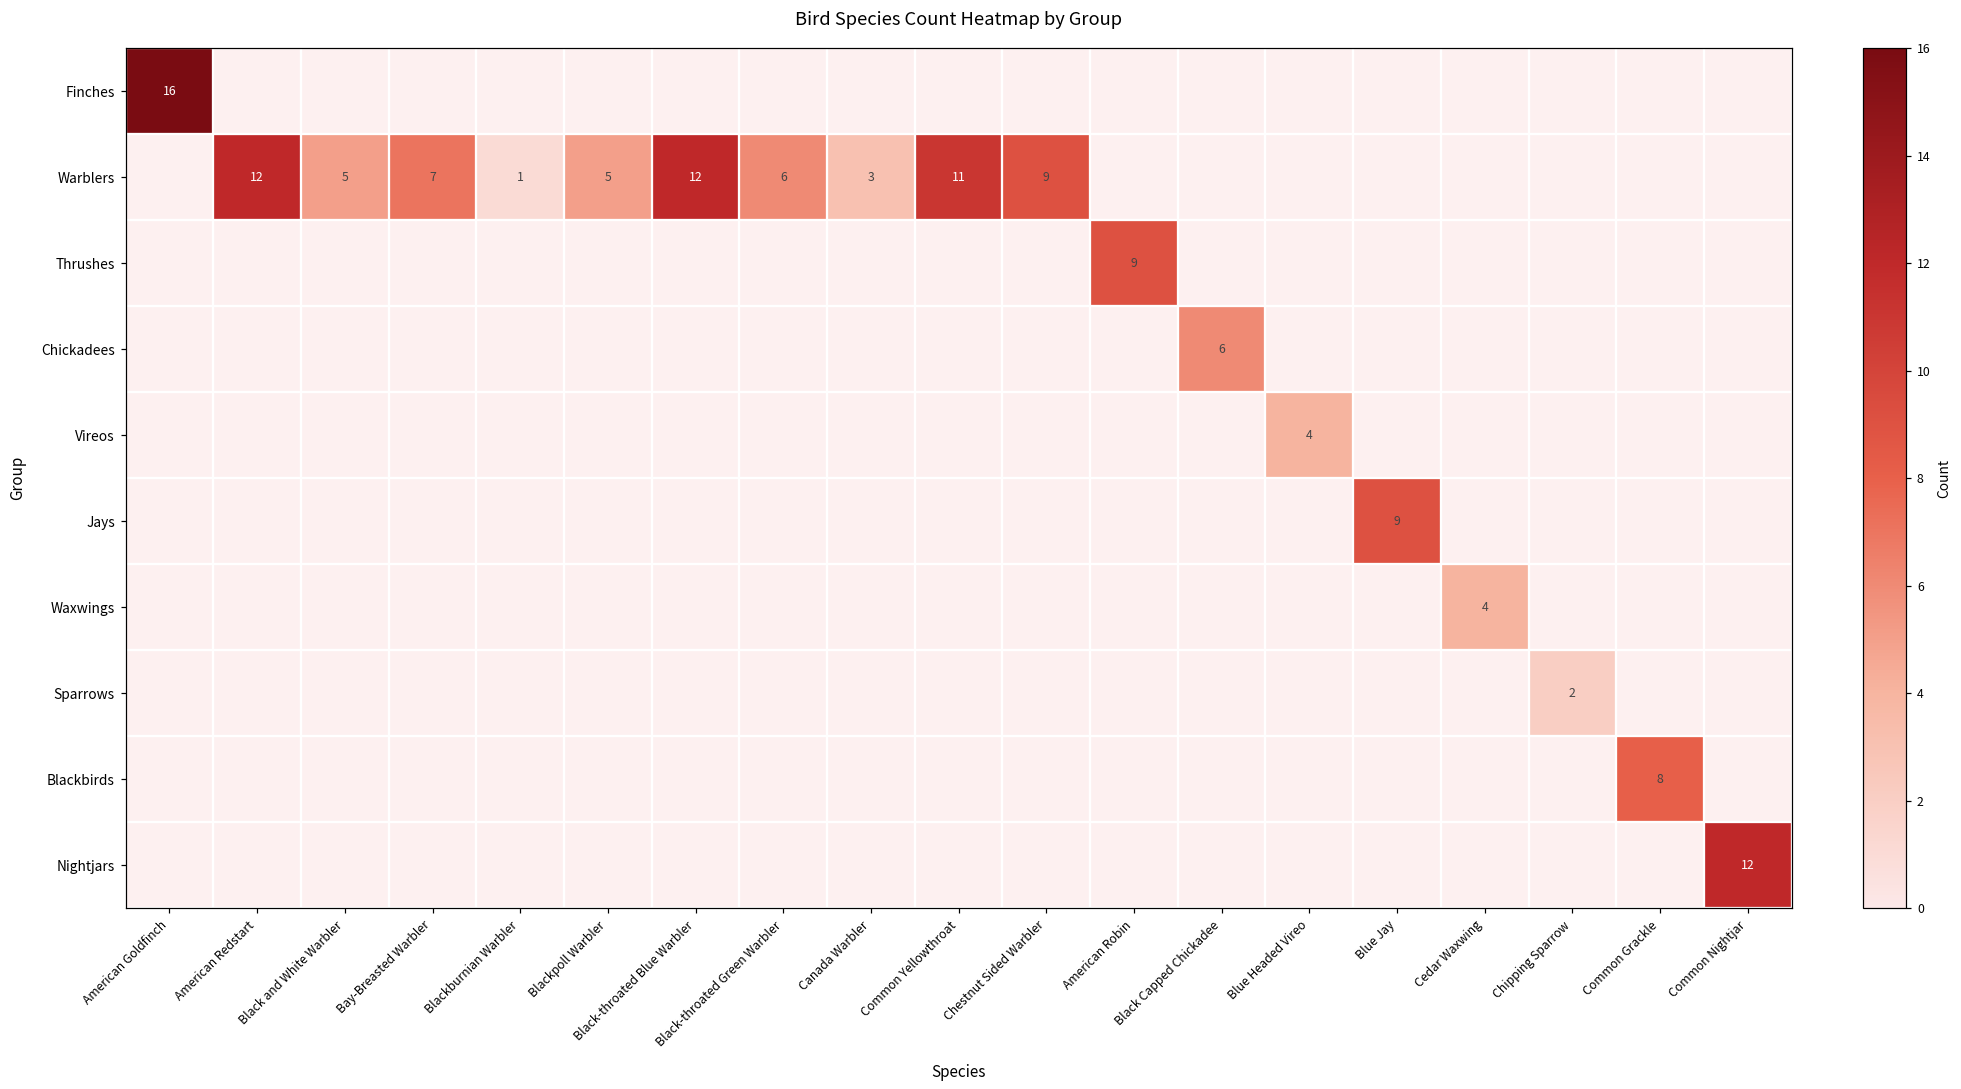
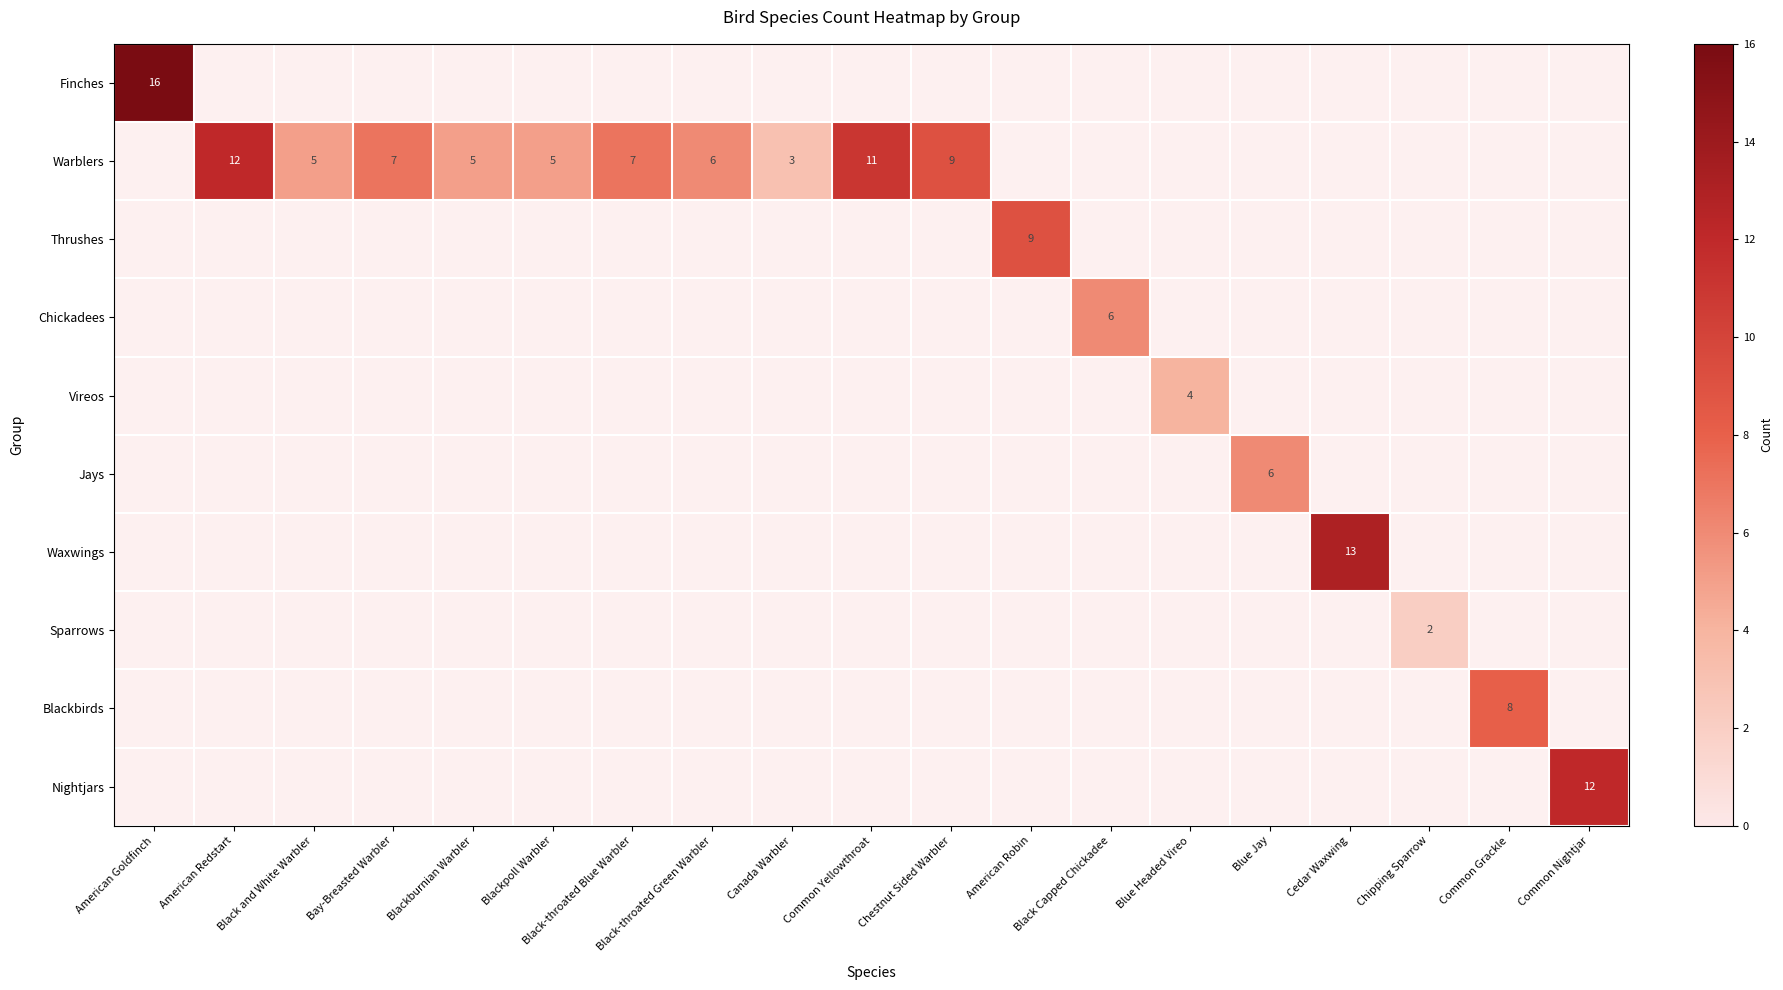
  {
    "Finches": {
      "American Goldfinch": 16
    },
    "Warblers": {
      "American Redstart": 12,
      "Black and White Warbler": 5,
      "Bay-Breasted Warbler": 7,
-     "Blackburnian Warbler": 1,
+     "Blackburnian Warbler": 5,
      "Blackpoll Warbler": 5,
-     "Black-throated Blue Warbler": 12,
+     "Black-throated Blue Warbler": 7,
      "Black-throated Green Warbler": 6,
      "Canada Warbler": 3,
      "Common Yellowthroat": 11,
      "Chestnut Sided Warbler": 9
    },
    "Thrushes": {
      "American Robin": 9
    },
    "Chickadees": {
      "Black Capped Chickadee": 6
    },
    "Vireos": {
      "Blue Headed Vireo": 4
    },
    "Jays": {
-     "Blue Jay": 9
+     "Blue Jay": 6
    },
    "Waxwings": {
-     "Cedar Waxwing": 4
+     "Cedar Waxwing": 13
    },
    "Sparrows": {
      "Chipping Sparrow": 2
    },
    "Blackbirds": {
      "Common Grackle": 8
    },
    "Nightjars": {
      "Common Nightjar": 12
    }
  }
